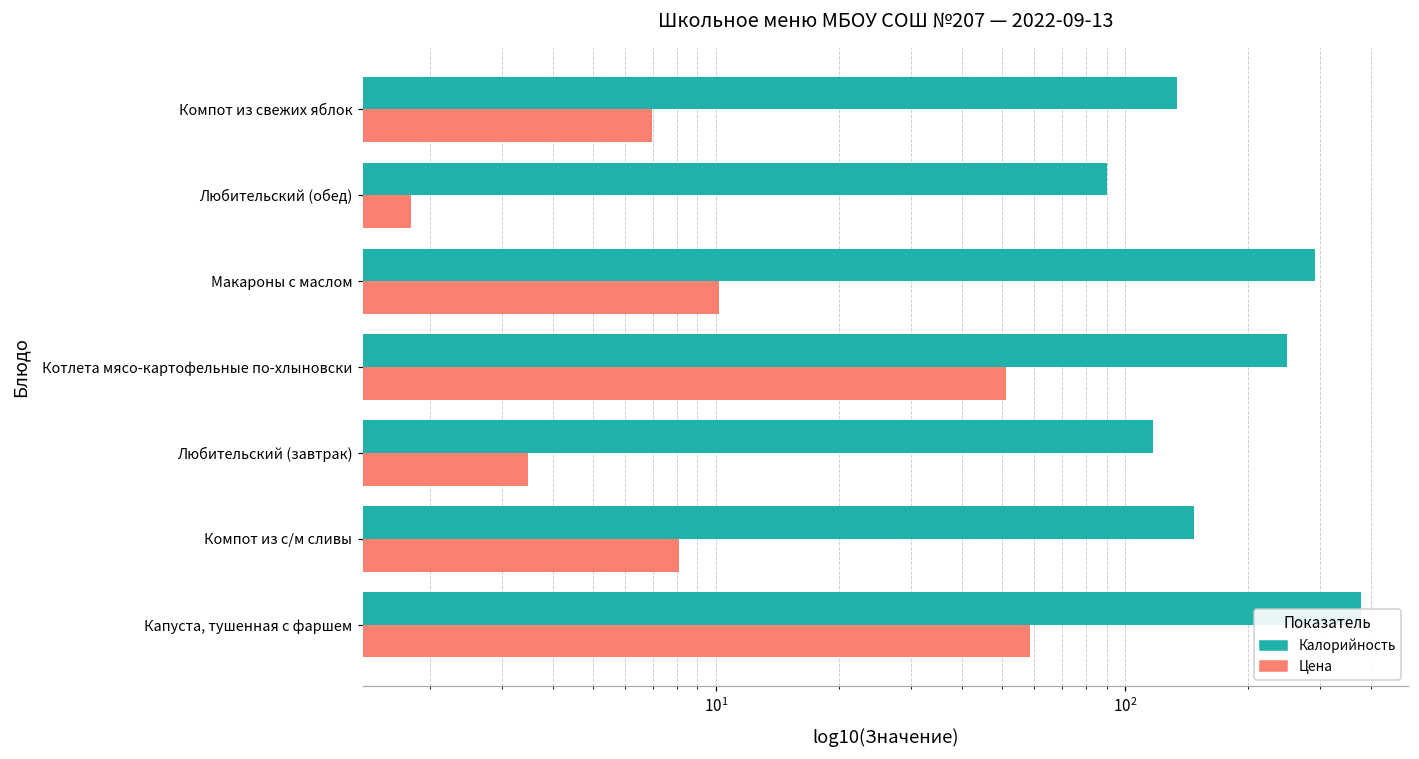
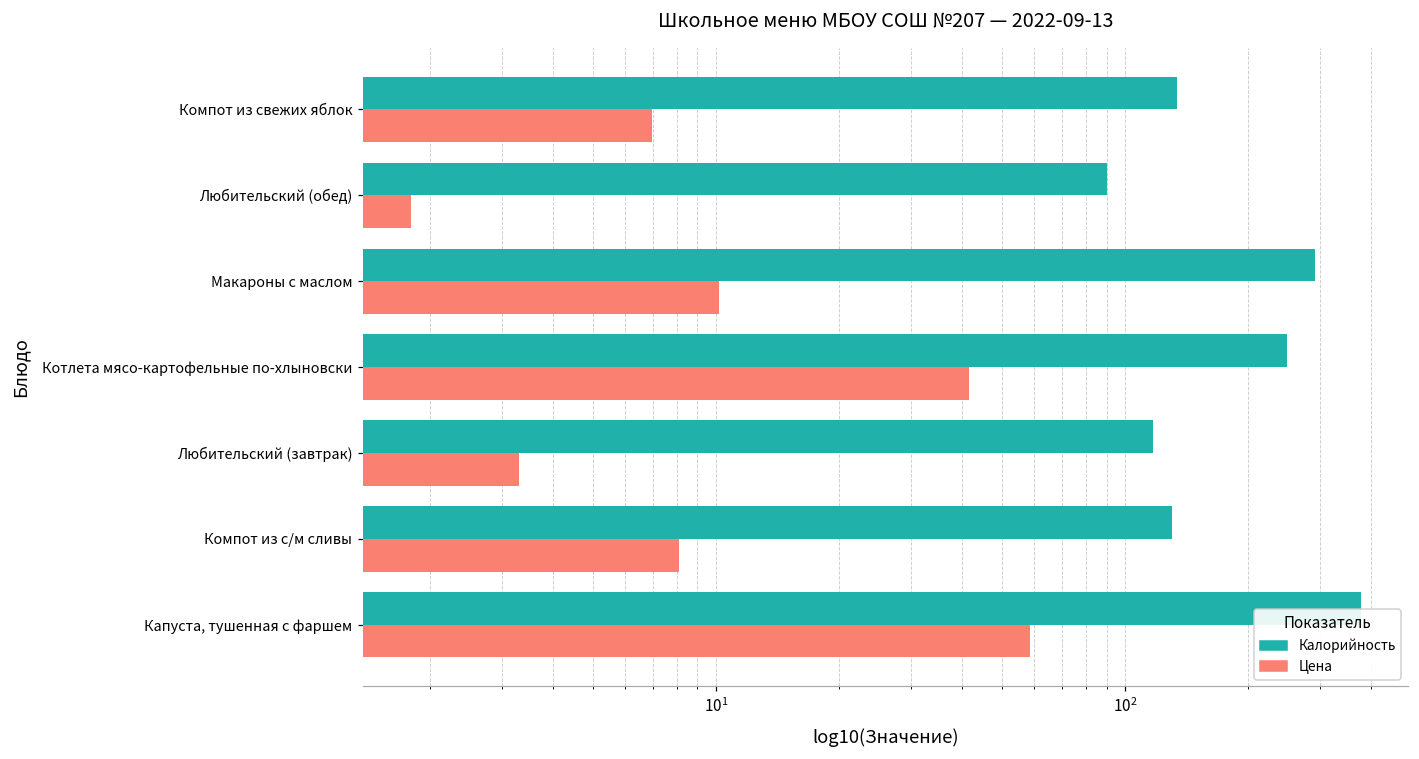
  {
    "Калорийность": {
      "Компот из свежих яблок": 134,
      "Любительский (обед)": 90,
      "Макароны с маслом": 290,
      "Котлета мясо-картофельные по-хлыновски": 250,
      "Любительский (завтрак)": 117,
-     "Компот из с/м сливы": 147,
+     "Компот из с/м сливы": 130,
      "Капуста, тушенная с фаршем": 380
    },
    "Цена": {
      "Компот из свежих яблок": 7.0,
      "Любительский (обед)": 1.8,
      "Макароны с маслом": 10.1,
-     "Котлета мясо-картофельные по-хлыновски": 51,
-     "Любительский (завтрак)": 3.5,
+     "Котлета мясо-картофельные по-хлыновски": 41,
+     "Любительский (завтрак)": 3.3,
      "Компот из с/м сливы": 8.1,
      "Капуста, тушенная с фаршем": 58
    }
  }
